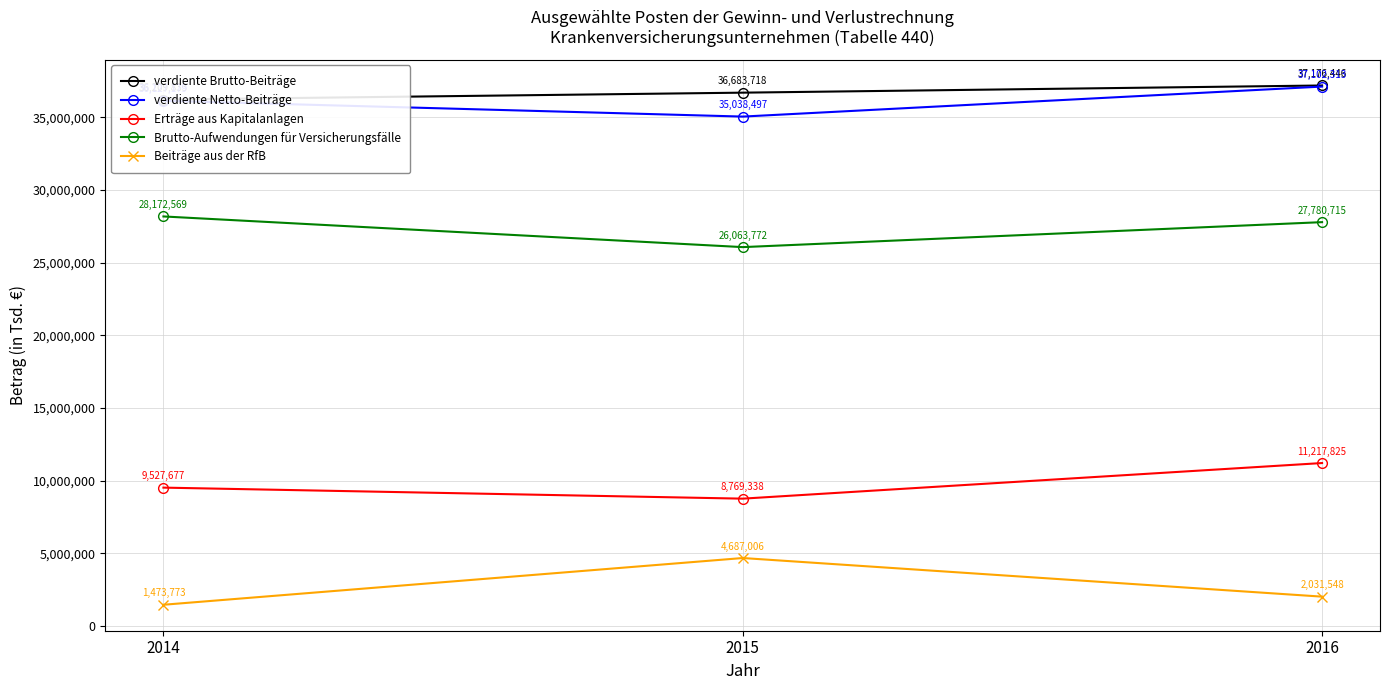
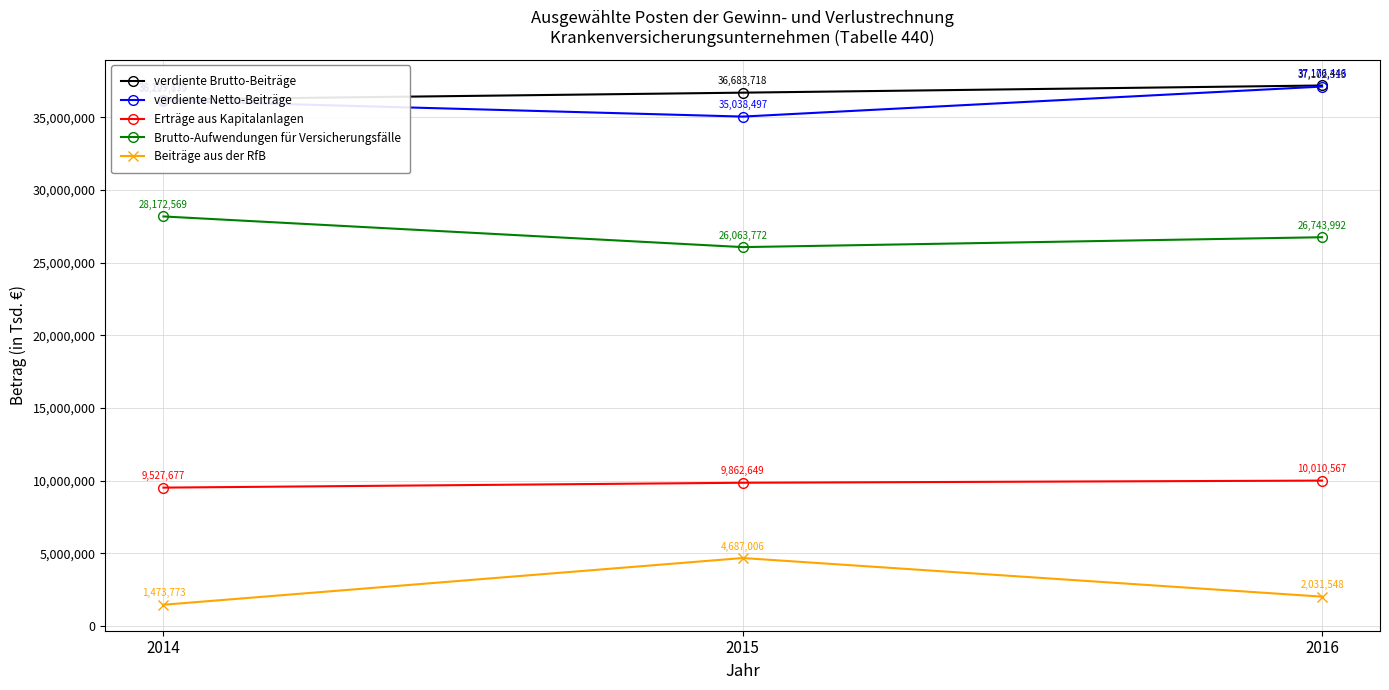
  {
    "verdiente Brutto-Beiträge": {
      "2015": "36,683,718"
    },
    "verdiente Netto-Beiträge": {
      "2015": "35,038,497"
    },
    "Erträge aus Kapitalanlagen": {
      "2014": "9,527,677",
-     "2015": "8,769,338",
-     "2016": "11,217,825"
+     "2015": "9,862,649",
+     "2016": "10,010,567"
    },
    "Brutto-Aufwendungen für Versicherungsfälle": {
      "2014": "28,172,569",
      "2015": "26,063,772",
-     "2016": "27,780,715"
+     "2016": "26,743,992"
    },
    "Beiträge aus der RfB": {
      "2014": "1,473,773",
      "2015": "4,687,006",
      "2016": "2,031,548"
    }
  }
